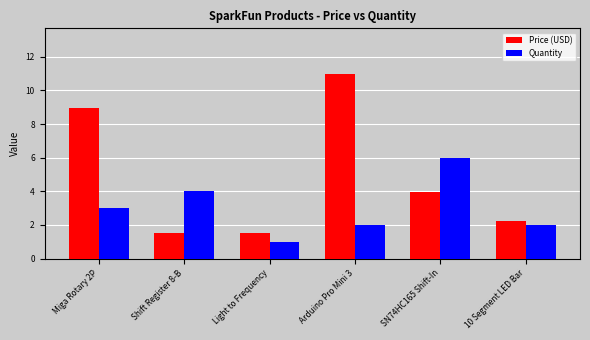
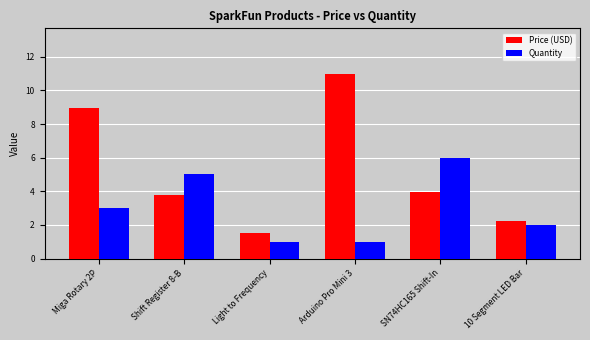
  {
    "Price (USD)": {
      "Miga Rotary 2P": 9.0,
-     "Shift Register 8-B": 1.5,
+     "Shift Register 8-B": 3.8,
      "Light to Frequency": 1.5,
      "Arduino Pro Mini 3": 11.0,
      "SN74HC165 Shift-In": 4.0,
      "10 Segment LED Bar": 2.3
    },
    "Quantity": {
      "Miga Rotary 2P": 3,
-     "Shift Register 8-B": 4,
+     "Shift Register 8-B": 5,
      "Light to Frequency": 1,
-     "Arduino Pro Mini 3": 2,
+     "Arduino Pro Mini 3": 1,
      "SN74HC165 Shift-In": 6,
      "10 Segment LED Bar": 2
    }
  }
